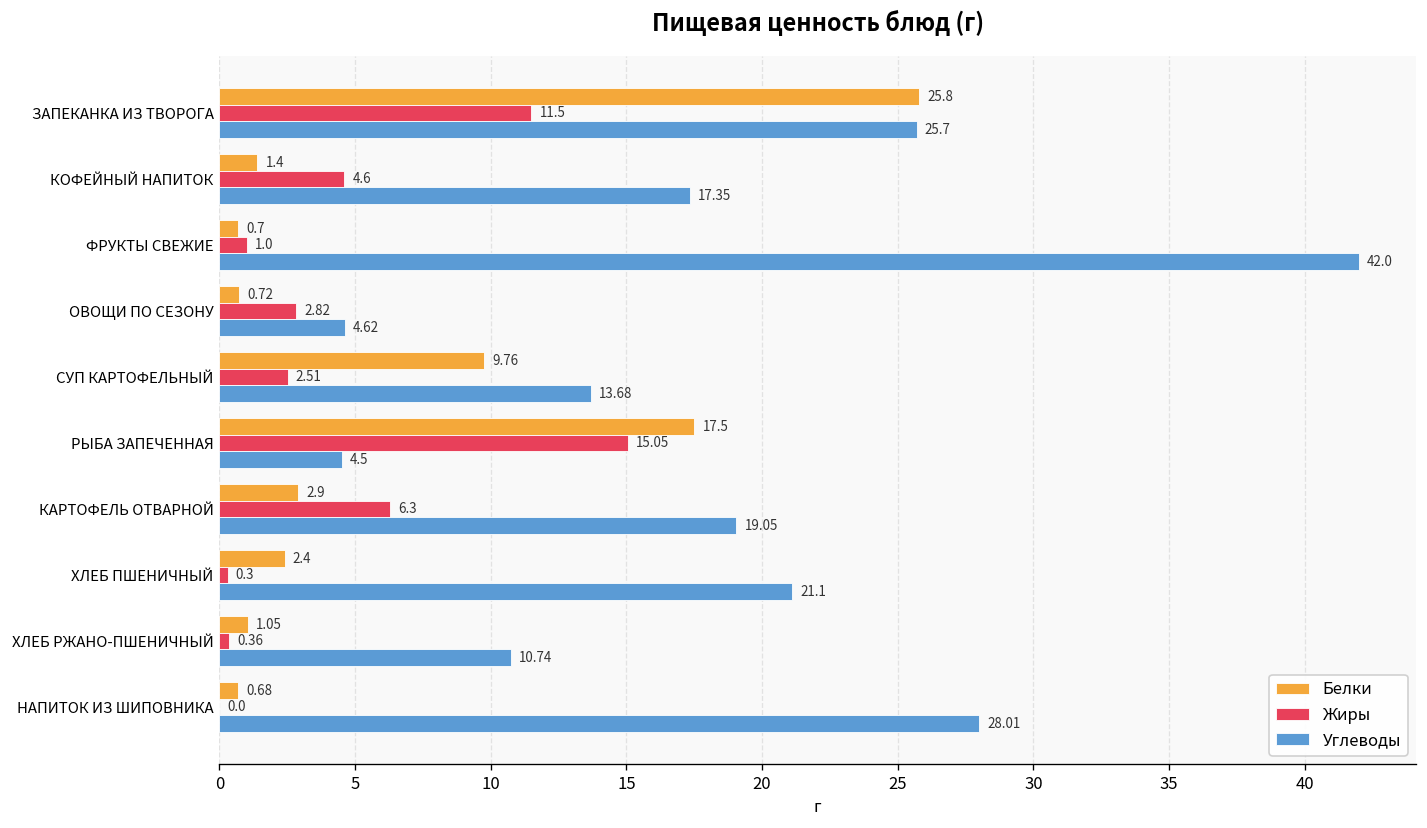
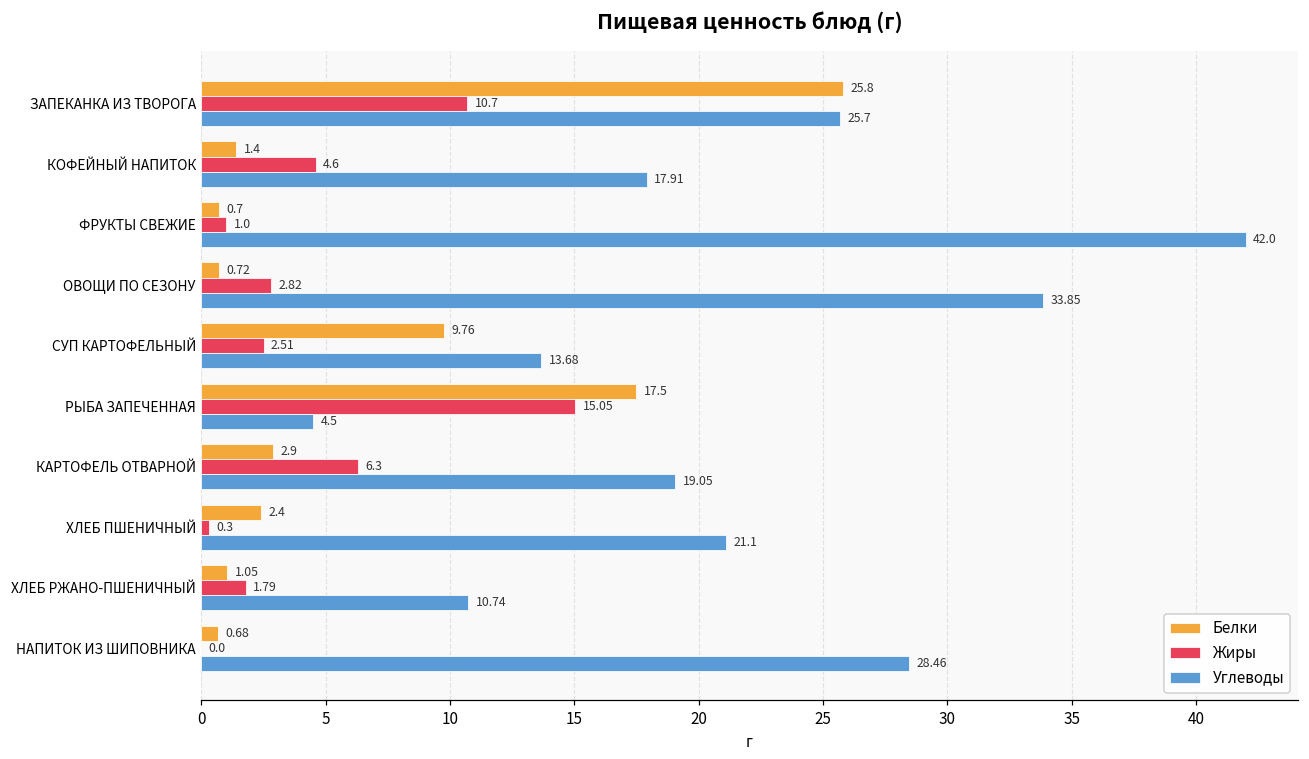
  {
    "Белки": {
      "ЗАПЕКАНКА ИЗ ТВОРОГА": 25.8,
      "КОФЕЙНЫЙ НАПИТОК": 1.4,
      "ФРУКТЫ СВЕЖИЕ": 0.7,
      "ОВОЩИ ПО СЕЗОНУ": 0.72,
      "СУП КАРТОФЕЛЬНЫЙ": 9.76,
      "РЫБА ЗАПЕЧЕННАЯ": 17.5,
      "КАРТОФЕЛЬ ОТВАРНОЙ": 2.9,
      "ХЛЕБ ПШЕНИЧНЫЙ": 2.4,
      "ХЛЕБ РЖАНО-ПШЕНИЧНЫЙ": 1.05,
      "НАПИТОК ИЗ ШИПОВНИКА": 0.68
    },
    "Жиры": {
-     "ЗАПЕКАНКА ИЗ ТВОРОГА": 11.5,
+     "ЗАПЕКАНКА ИЗ ТВОРОГА": 10.7,
      "КОФЕЙНЫЙ НАПИТОК": 4.6,
      "ФРУКТЫ СВЕЖИЕ": 1.0,
      "ОВОЩИ ПО СЕЗОНУ": 2.82,
      "СУП КАРТОФЕЛЬНЫЙ": 2.51,
      "РЫБА ЗАПЕЧЕННАЯ": 15.05,
      "КАРТОФЕЛЬ ОТВАРНОЙ": 6.3,
      "ХЛЕБ ПШЕНИЧНЫЙ": 0.3,
-     "ХЛЕБ РЖАНО-ПШЕНИЧНЫЙ": 0.36,
+     "ХЛЕБ РЖАНО-ПШЕНИЧНЫЙ": 1.79,
      "НАПИТОК ИЗ ШИПОВНИКА": 0.0
    },
    "Углеводы": {
      "ЗАПЕКАНКА ИЗ ТВОРОГА": 25.7,
-     "КОФЕЙНЫЙ НАПИТОК": 17.35,
+     "КОФЕЙНЫЙ НАПИТОК": 17.91,
      "ФРУКТЫ СВЕЖИЕ": 42.0,
-     "ОВОЩИ ПО СЕЗОНУ": 4.62,
+     "ОВОЩИ ПО СЕЗОНУ": 33.85,
      "СУП КАРТОФЕЛЬНЫЙ": 13.68,
      "РЫБА ЗАПЕЧЕННАЯ": 4.5,
      "КАРТОФЕЛЬ ОТВАРНОЙ": 19.05,
      "ХЛЕБ ПШЕНИЧНЫЙ": 21.1,
      "ХЛЕБ РЖАНО-ПШЕНИЧНЫЙ": 10.74,
-     "НАПИТОК ИЗ ШИПОВНИКА": 28.01
+     "НАПИТОК ИЗ ШИПОВНИКА": 28.46
    }
  }
